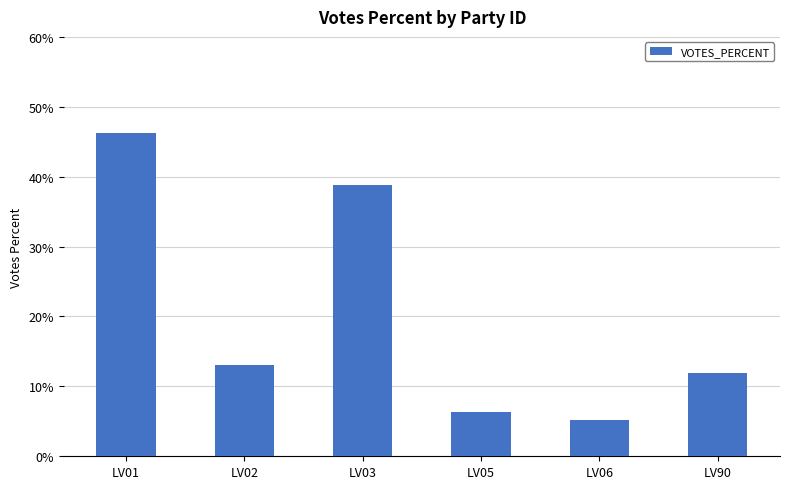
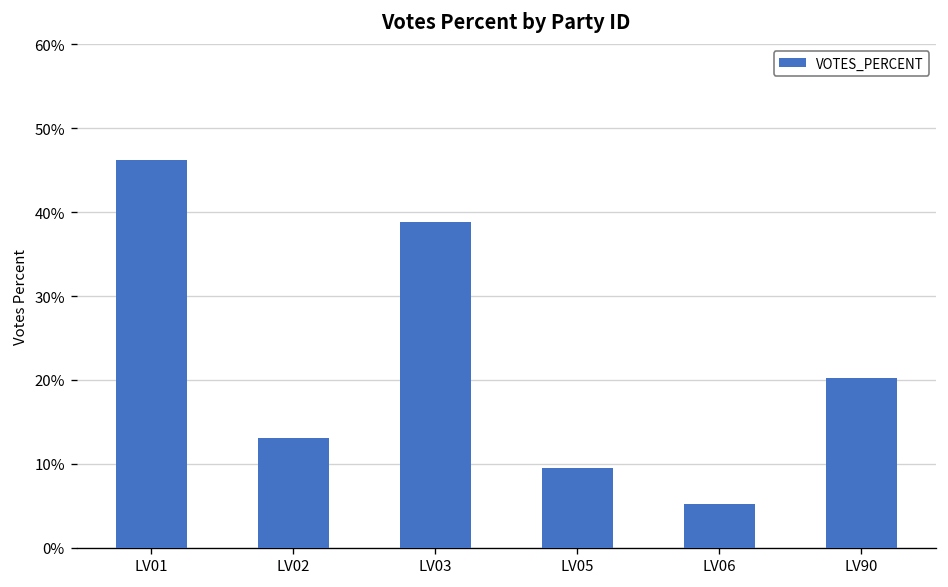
  {
    "LV01": "46%",
    "LV02": "13%",
    "LV03": "39%",
-   "LV05": "6%",
+   "LV05": "9%",
    "LV06": "5%",
-   "LV90": "12%"
+   "LV90": "20%"
  }
